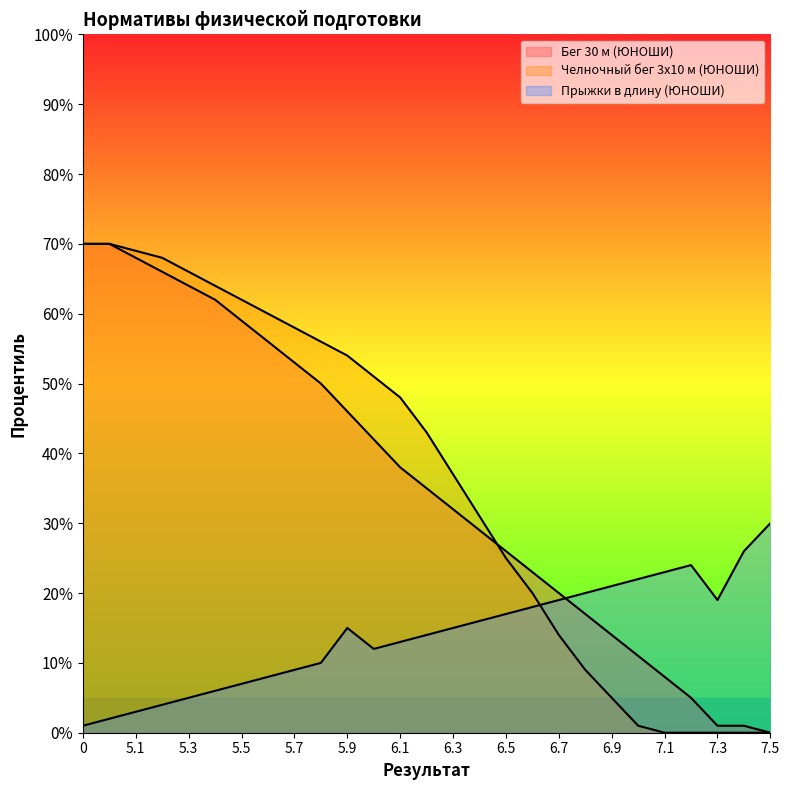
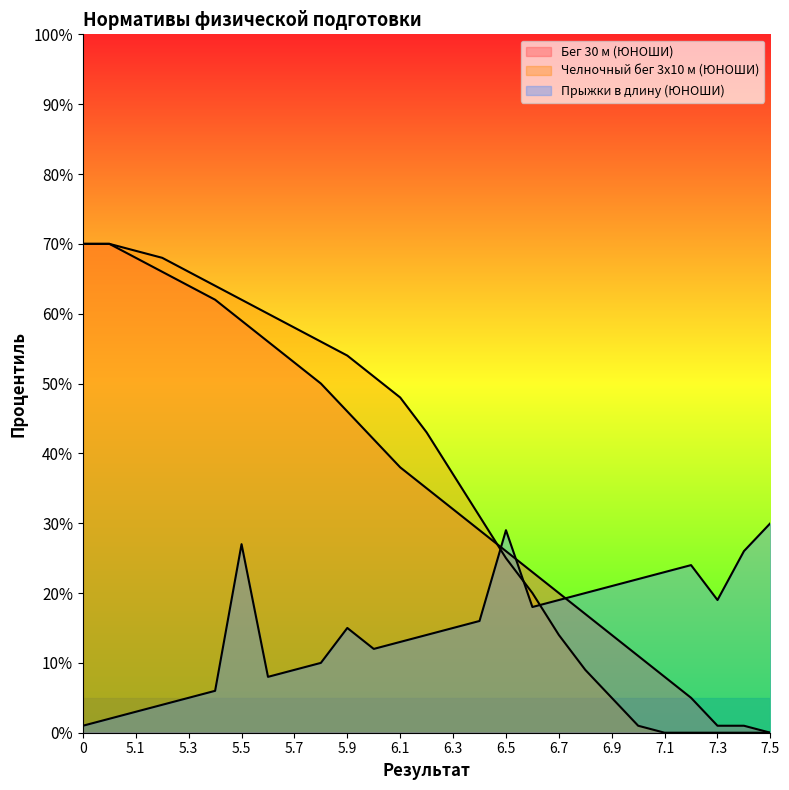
  {
    "Прыжки в длину (ЮНОШИ)": {
-     "5.5": "7%",
+     "5.5": "27%",
      "5.7": "9%",
      "5.9": "15%",
      "6.1": "13%",
      "6.3": "15%",
-     "6.5": "17%",
+     "6.5": "29%",
      "6.7": "19%",
      "6.9": "21%",
      "7.1": "23%",
      "7.3": "19%",
      "7.5": "30%"
    }
  }
